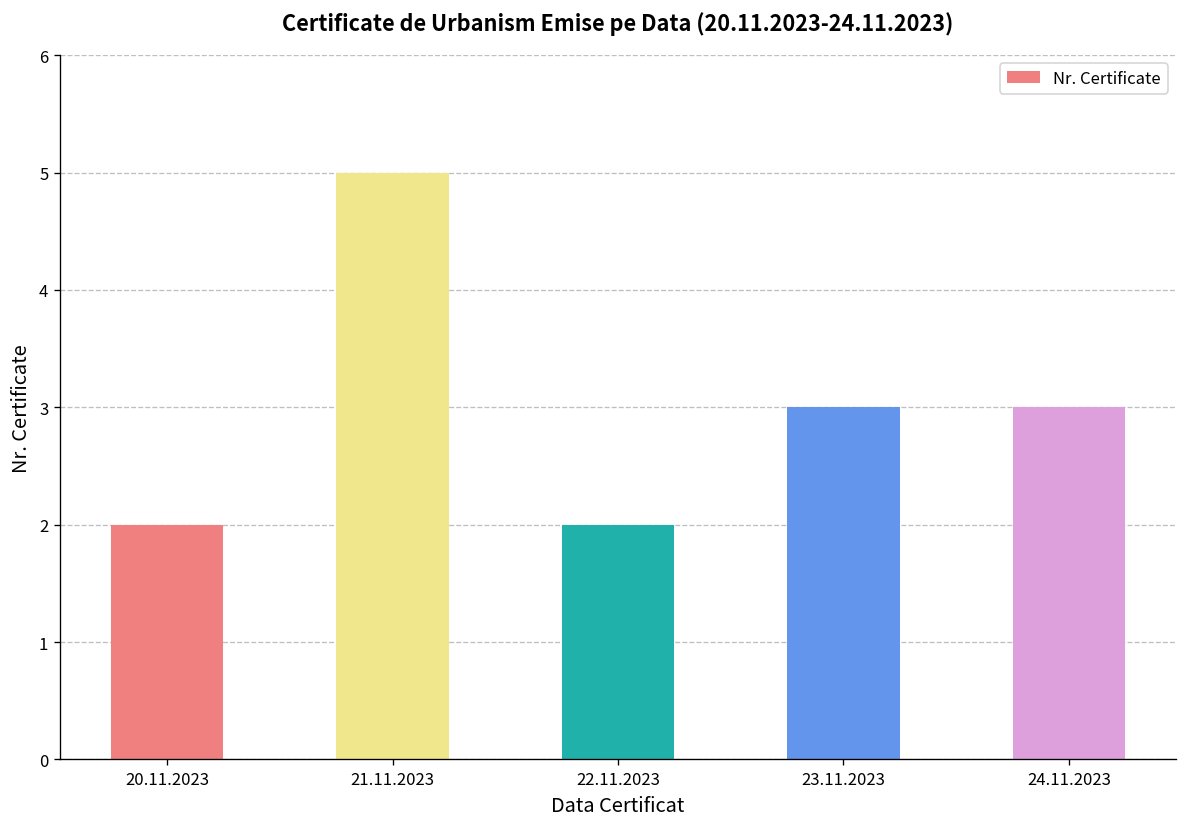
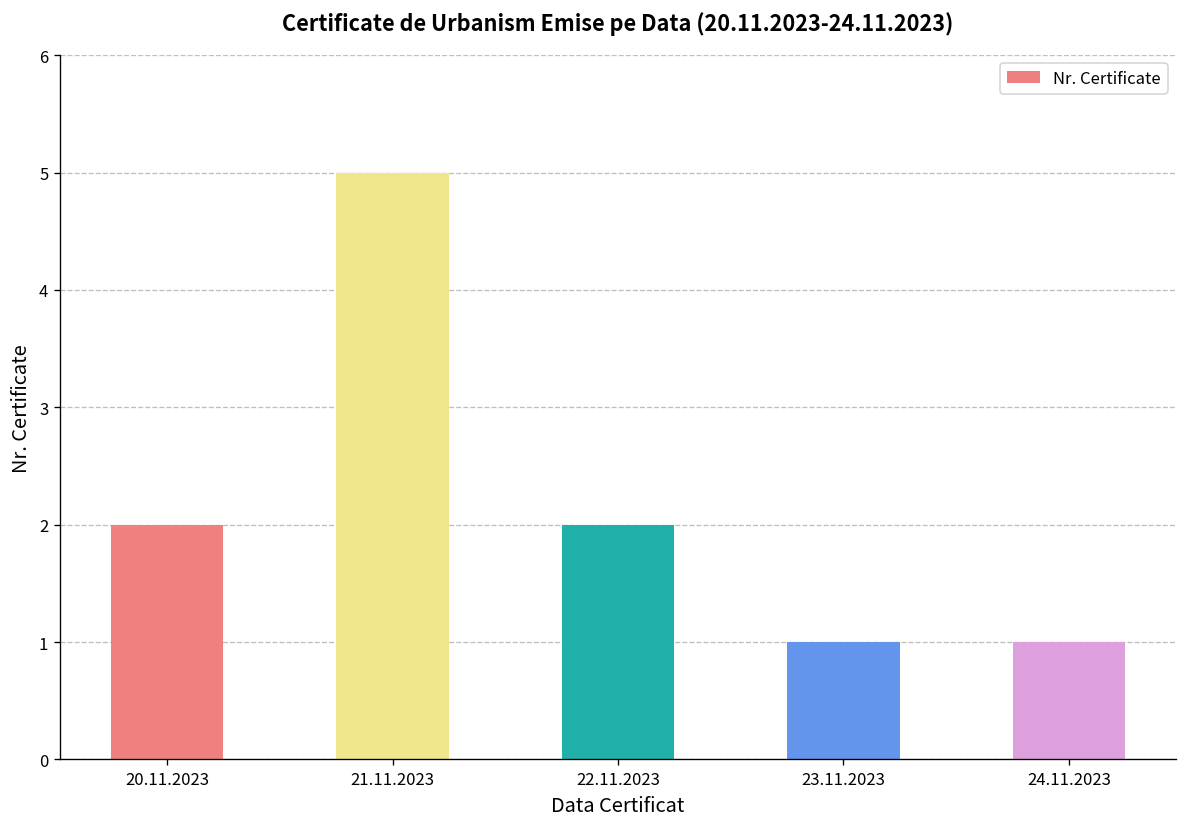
  {
    "20.11.2023": 2,
    "21.11.2023": 5,
    "22.11.2023": 2,
-   "23.11.2023": 3,
-   "24.11.2023": 3
+   "23.11.2023": 1,
+   "24.11.2023": 1
  }
